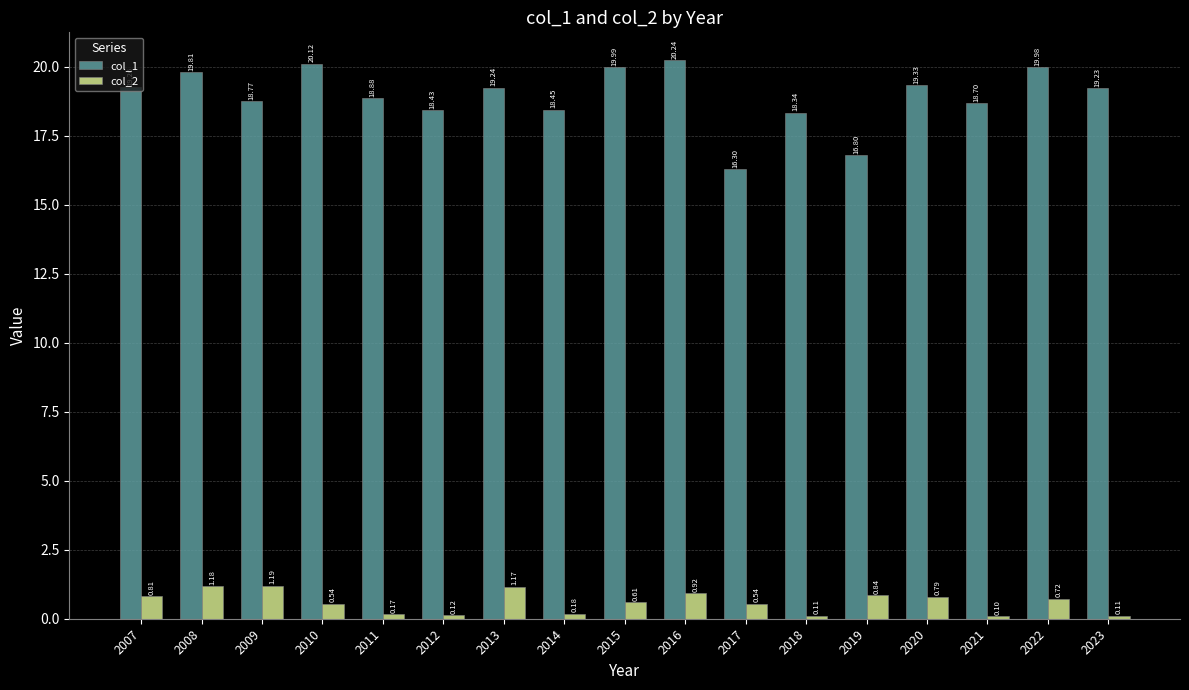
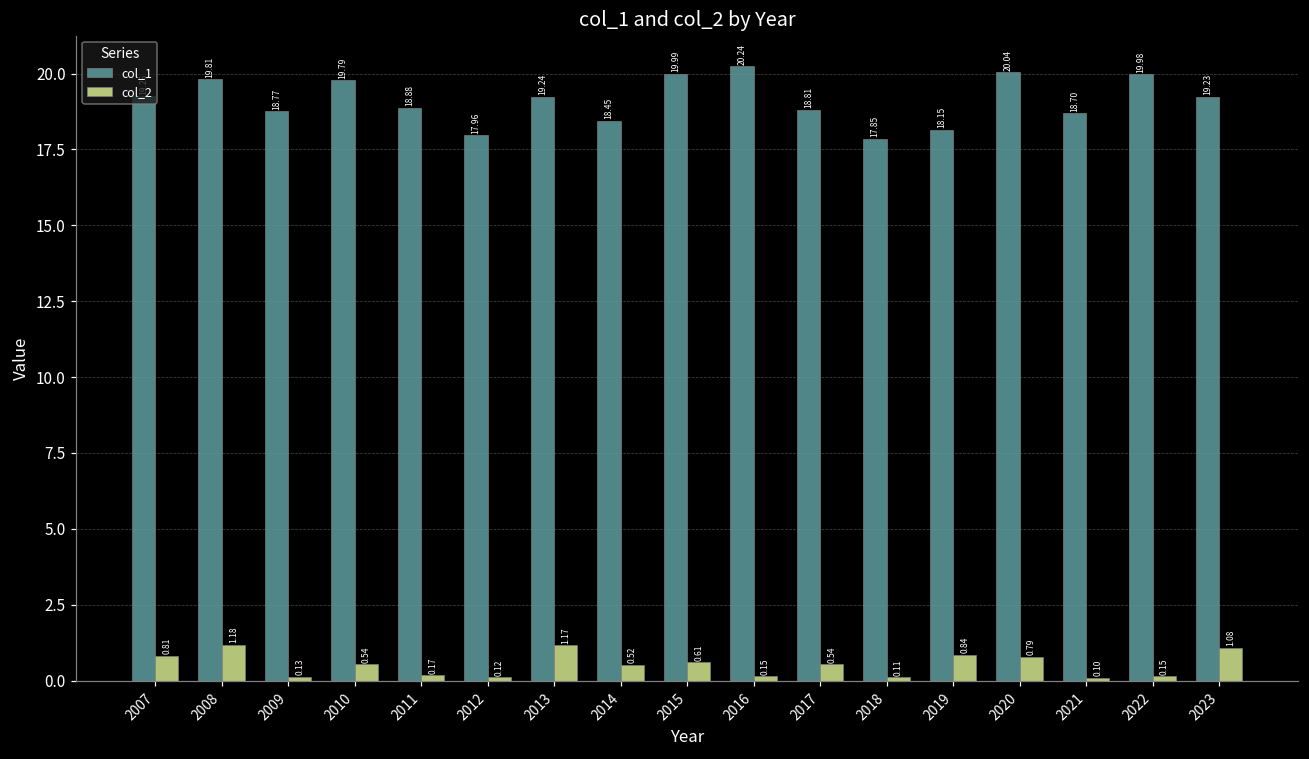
  {
    "col_1": {
      "2008": 19.81,
      "2009": 18.77,
-     "2010": 20.12,
+     "2010": 19.79,
      "2011": 18.88,
-     "2012": 18.43,
+     "2012": 17.96,
      "2013": 19.24,
      "2014": 18.45,
      "2015": 19.99,
      "2016": 20.24,
-     "2017": 16.30,
-     "2018": 18.34,
-     "2019": 16.80,
-     "2020": 19.33,
+     "2017": 18.81,
+     "2018": 17.85,
+     "2019": 18.15,
+     "2020": 20.04,
      "2021": 18.70,
      "2022": 19.98,
      "2023": 19.23
    },
    "col_2": {
      "2007": 0.81,
      "2008": 1.18,
-     "2009": 1.19,
+     "2009": 0.13,
      "2010": 0.54,
      "2011": 0.17,
      "2012": 0.12,
      "2013": 1.17,
-     "2014": 0.18,
+     "2014": 0.52,
      "2015": 0.61,
-     "2016": 0.92,
+     "2016": 0.15,
      "2017": 0.54,
      "2018": 0.11,
      "2019": 0.84,
      "2020": 0.79,
      "2021": 0.10,
-     "2022": 0.72,
-     "2023": 0.11
+     "2022": 0.15,
+     "2023": 1.08
    }
  }
